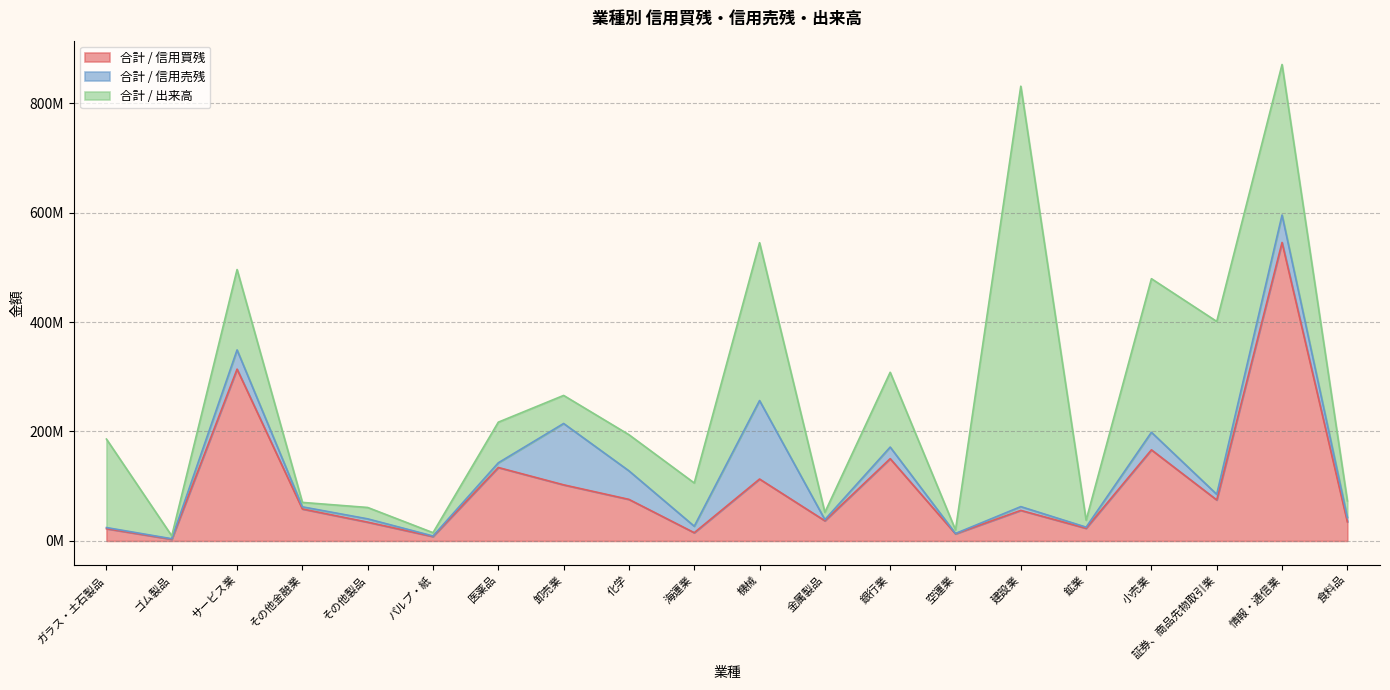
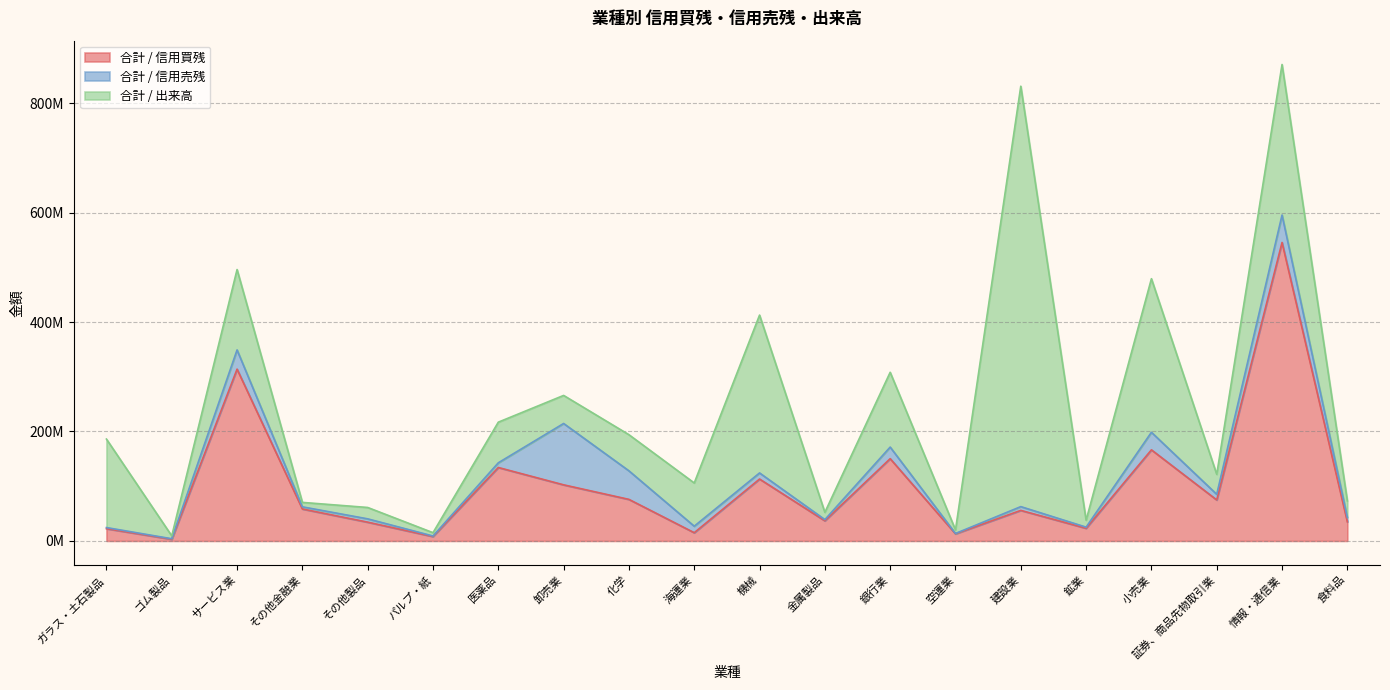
  {
    "合計 / 信用買残": {
      "サービス業": 310000000,
      "その他製品": 30000000,
      "医薬品": 130000000,
      "卸売業": 100000000,
      "化学": 80000000,
      "海運業": 20000000,
      "機械": 110000000,
      "銀行業": 150000000,
      "建設業": 60000000,
      "小売業": 170000000,
      "証券、商品先物取引業": 70000000,
      "情報・通信業": 550000000,
      "食料品": 30000000
    },
    "合計 / 信用売残": {
      "サービス業": 40000000,
      "その他製品": 10000000,
      "医薬品": 10000000,
      "卸売業": 110000000,
      "化学": 50000000,
      "海運業": 10000000,
-     "機械": 140000000,
+     "機械": 10000000,
      "銀行業": 20000000,
      "建設業": 10000000,
      "小売業": 30000000,
      "証券、商品先物取引業": 10000000,
      "情報・通信業": 50000000,
      "食料品": 10000000
    },
    "合計 / 出来高": {
      "ガラス・土石製品": 160000000,
      "ゴム製品": 10000000,
      "サービス業": 150000000,
      "その他金融業": 10000000,
      "その他製品": 20000000,
      "パルプ・紙": 10000000,
      "医薬品": 70000000,
      "卸売業": 50000000,
      "化学": 70000000,
      "海運業": 80000000,
      "機械": 290000000,
      "金属製品": 10000000,
      "銀行業": 140000000,
      "空運業": 10000000,
      "建設業": 770000000,
      "鉱業": 10000000,
      "小売業": 280000000,
-     "証券、商品先物取引業": 320000000,
+     "証券、商品先物取引業": 40000000,
      "情報・通信業": 280000000,
      "食料品": 30000000
    }
  }
